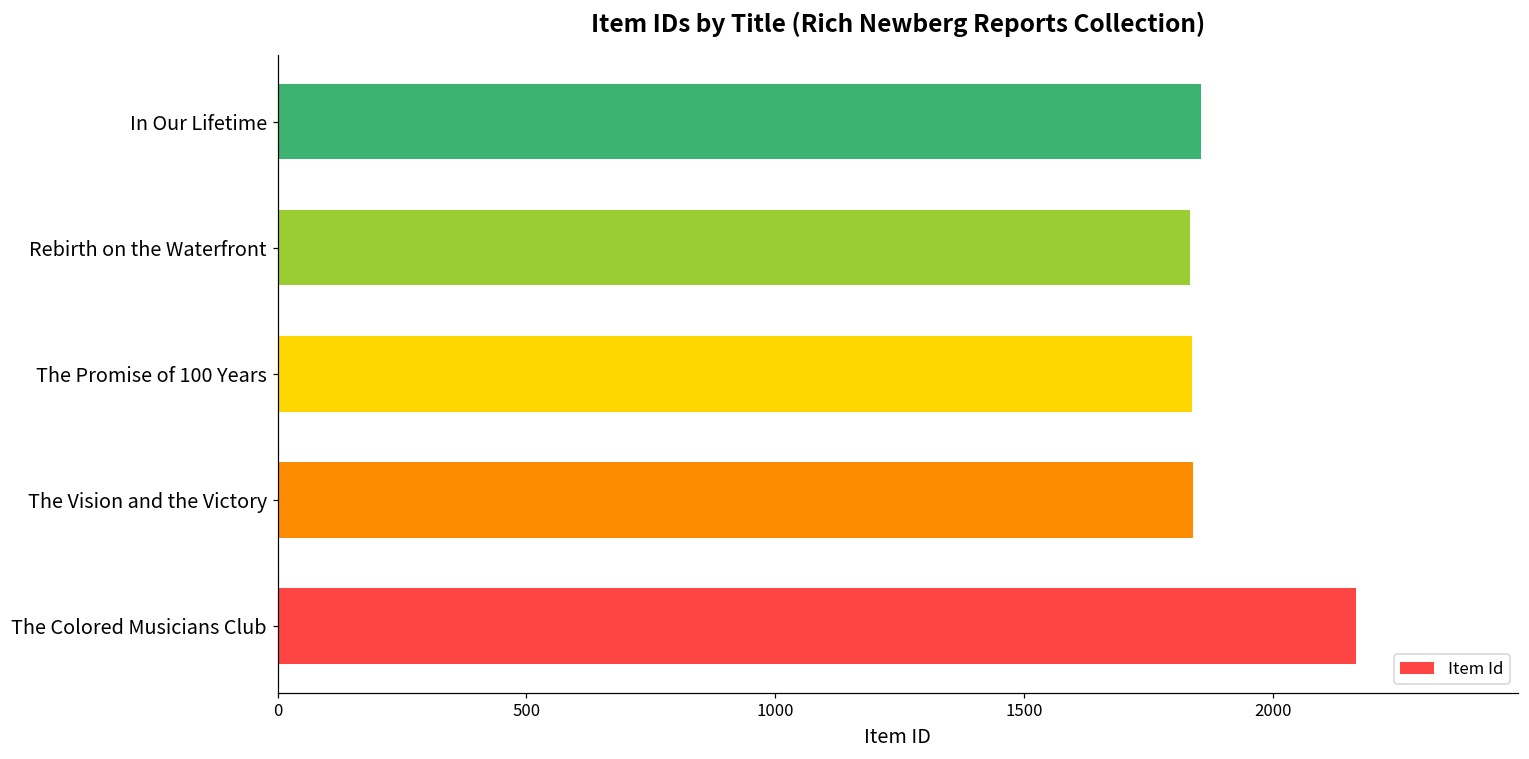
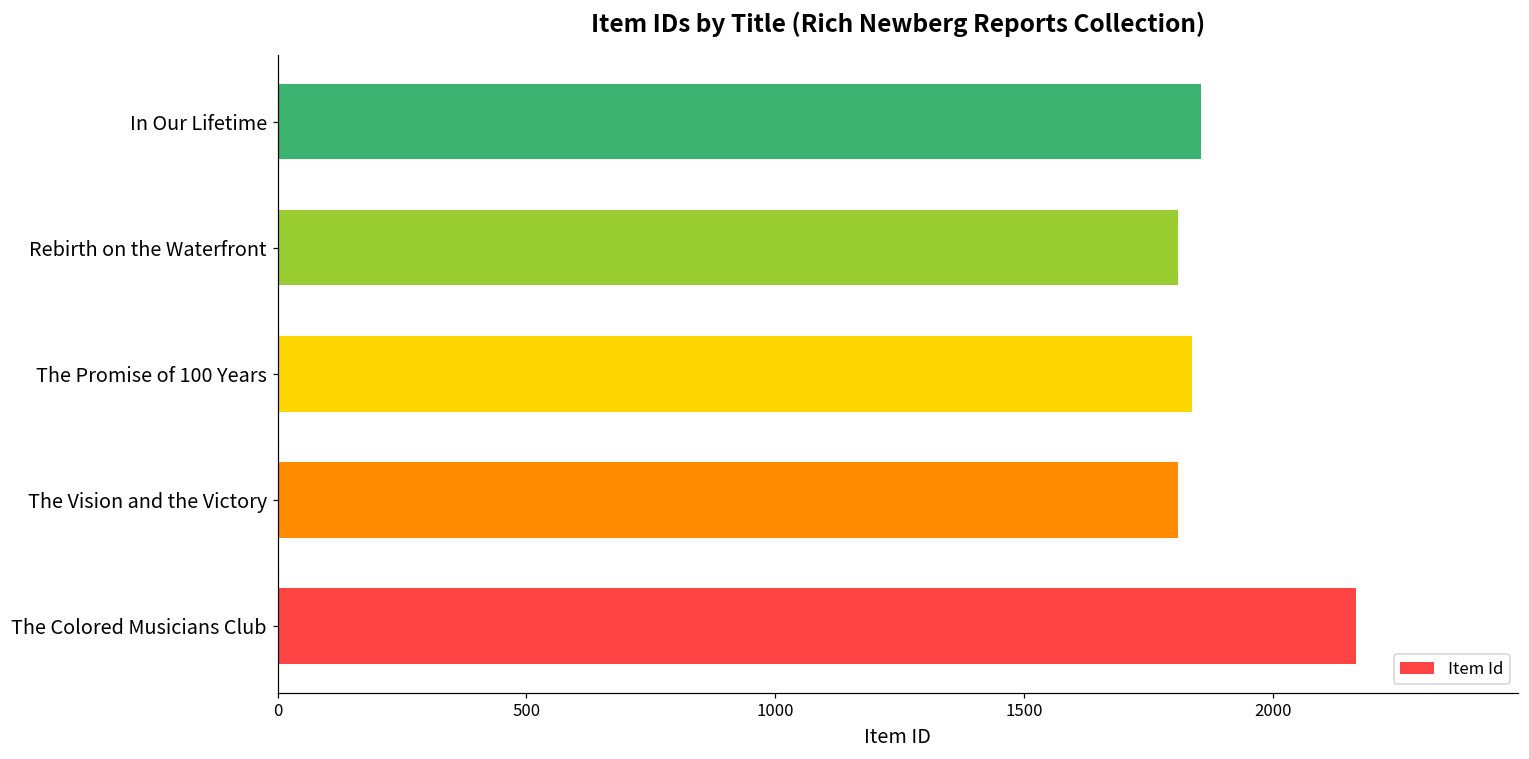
  {
    "In Our Lifetime": 1860,
-   "Rebirth on the Waterfront": 1830,
+   "Rebirth on the Waterfront": 1810,
    "The Promise of 100 Years": 1840,
-   "The Vision and the Victory": 1840,
+   "The Vision and the Victory": 1810,
    "The Colored Musicians Club": 2170
  }
